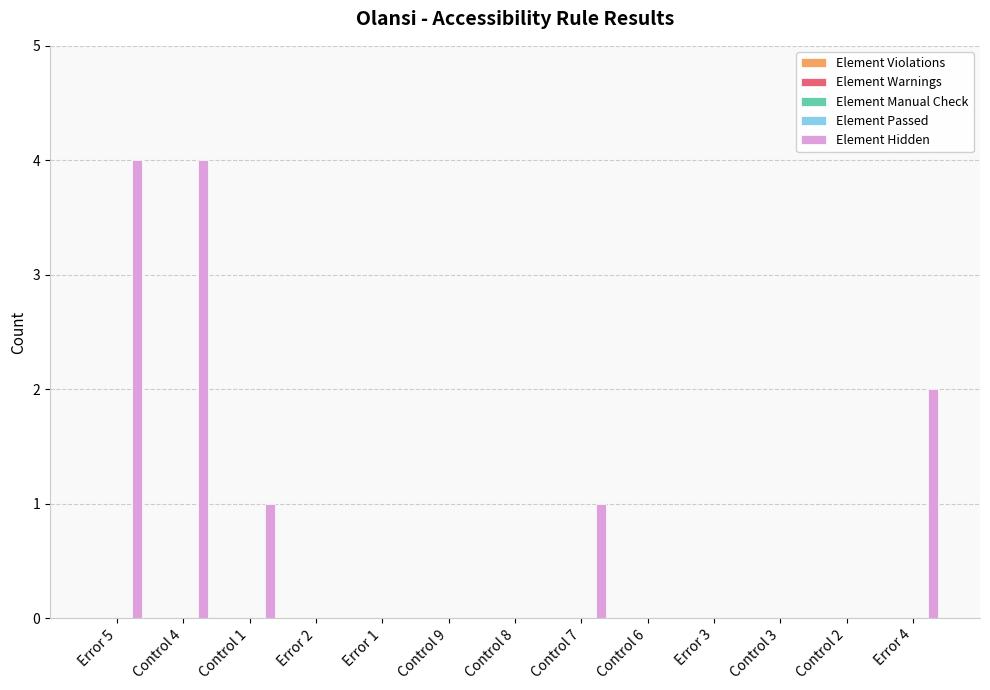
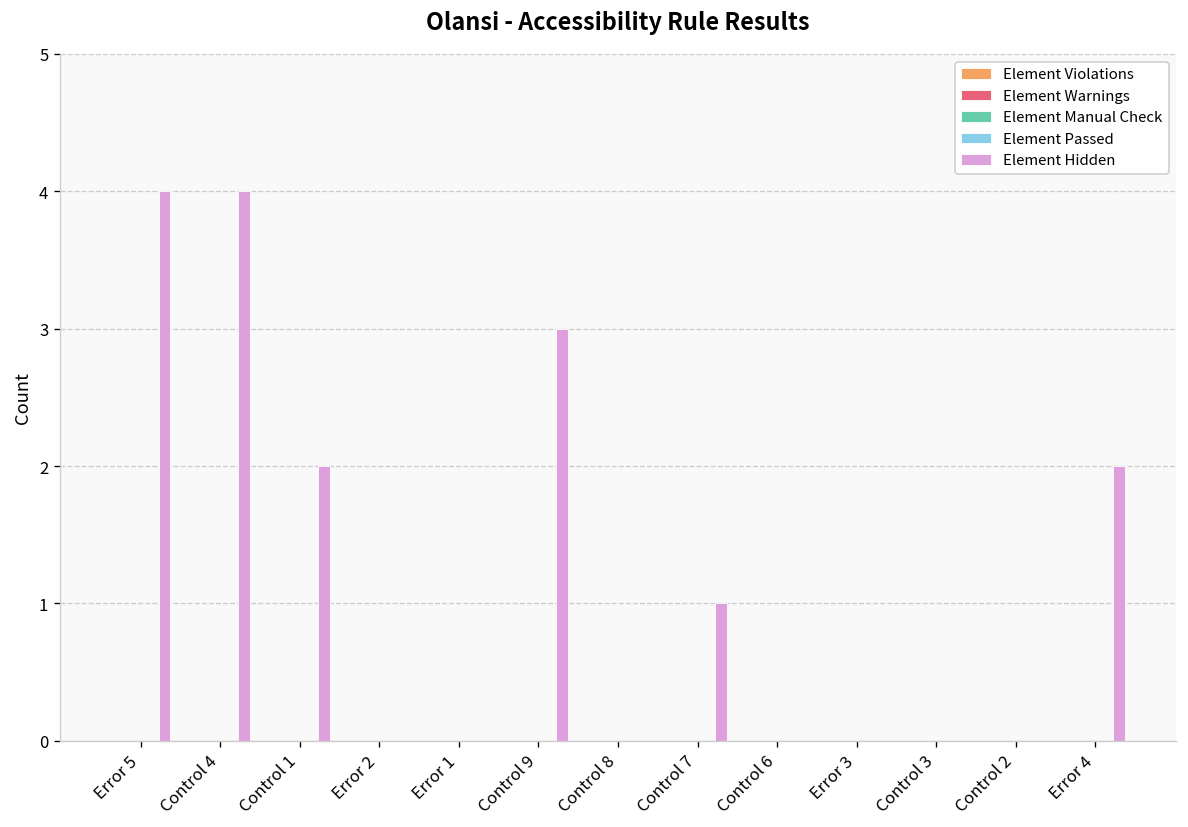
  {
    "Element Violations": {
      "Error 5": 0,
      "Control 4": 0,
      "Control 1": 0,
      "Error 2": 0,
      "Error 1": 0,
      "Control 9": 0,
      "Control 8": 0,
      "Control 7": 0,
      "Control 6": 0,
      "Error 3": 0,
      "Control 3": 0,
      "Control 2": 0,
      "Error 4": 0
    },
    "Element Warnings": {
      "Error 5": 0,
      "Control 4": 0,
      "Control 1": 0,
      "Error 2": 0,
      "Error 1": 0,
      "Control 9": 0,
      "Control 8": 0,
      "Control 7": 0,
      "Control 6": 0,
      "Error 3": 0,
      "Control 3": 0,
      "Control 2": 0,
      "Error 4": 0
    },
    "Element Manual Check": {
      "Error 5": 0,
      "Control 4": 0,
      "Control 1": 0,
      "Error 2": 0,
      "Error 1": 0,
      "Control 9": 0,
      "Control 8": 0,
      "Control 7": 0,
      "Control 6": 0,
      "Error 3": 0,
      "Control 3": 0,
      "Control 2": 0,
      "Error 4": 0
    },
    "Element Passed": {
      "Error 5": 0,
      "Control 4": 0,
      "Control 1": 0,
      "Error 2": 0,
      "Error 1": 0,
      "Control 9": 0,
      "Control 8": 0,
      "Control 7": 0,
      "Control 6": 0,
      "Error 3": 0,
      "Control 3": 0,
      "Control 2": 0,
      "Error 4": 0
    },
    "Element Hidden": {
      "Error 5": 4,
      "Control 4": 4,
-     "Control 1": 1,
+     "Control 1": 2,
      "Error 2": 0,
      "Error 1": 0,
-     "Control 9": 0,
+     "Control 9": 3,
      "Control 8": 0,
      "Control 7": 1,
      "Control 6": 0,
      "Error 3": 0,
      "Control 3": 0,
      "Control 2": 0,
      "Error 4": 2
    }
  }
